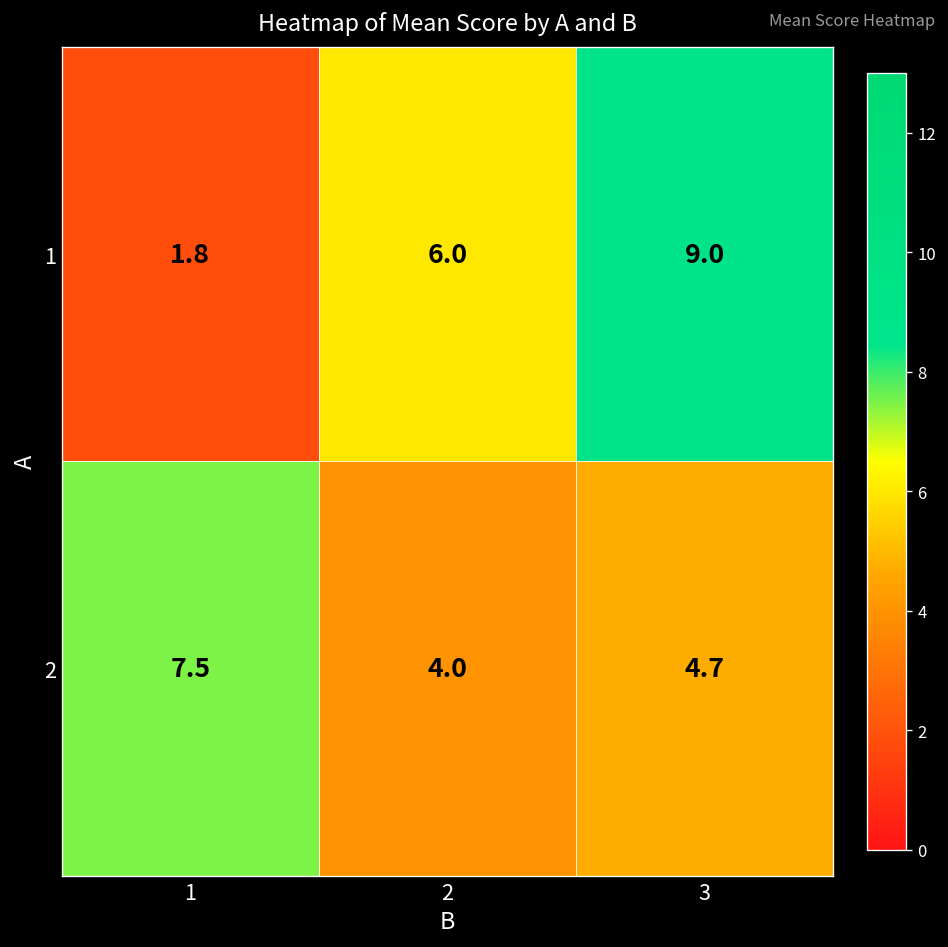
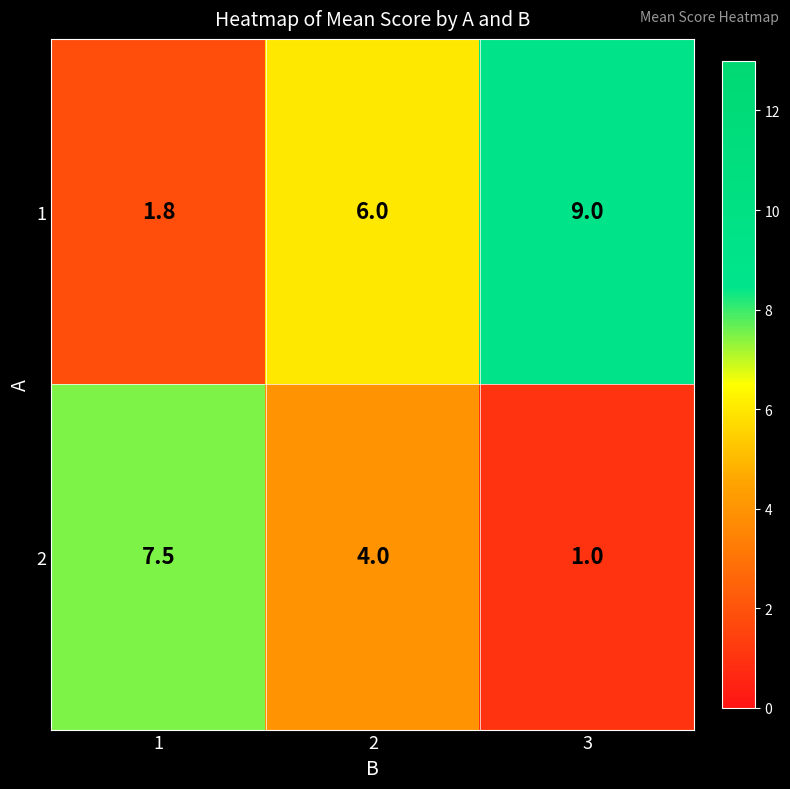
  {
    "1": {
      "1": 1.8,
      "2": 6.0,
      "3": 9.0
    },
    "2": {
      "1": 7.5,
      "2": 4.0,
-     "3": 4.7
+     "3": 1.0
    }
  }
